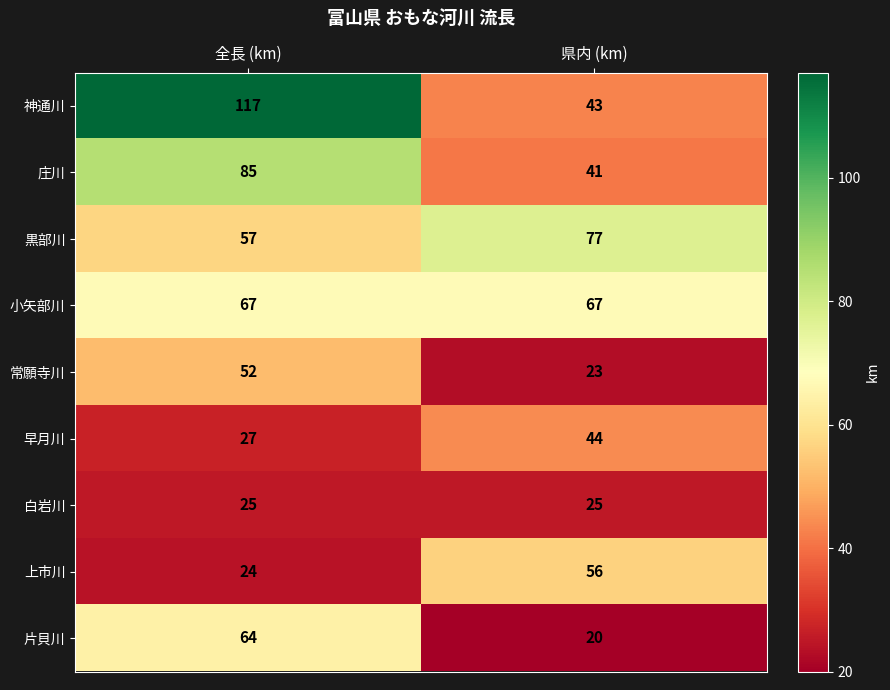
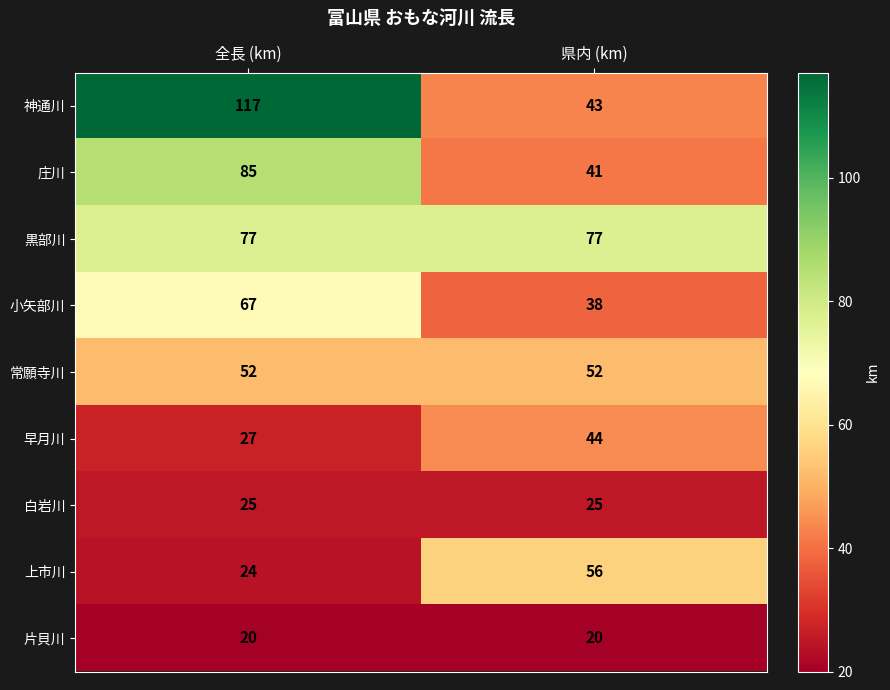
  {
    "神通川": {
      "全長 (km)": 117,
      "県内 (km)": 43
    },
    "庄川": {
      "全長 (km)": 85,
      "県内 (km)": 41
    },
    "黒部川": {
-     "全長 (km)": 57,
+     "全長 (km)": 77,
      "県内 (km)": 77
    },
    "小矢部川": {
      "全長 (km)": 67,
-     "県内 (km)": 67
+     "県内 (km)": 38
    },
    "常願寺川": {
      "全長 (km)": 52,
-     "県内 (km)": 23
+     "県内 (km)": 52
    },
    "早月川": {
      "全長 (km)": 27,
      "県内 (km)": 44
    },
    "白岩川": {
      "全長 (km)": 25,
      "県内 (km)": 25
    },
    "上市川": {
      "全長 (km)": 24,
      "県内 (km)": 56
    },
    "片貝川": {
-     "全長 (km)": 64,
+     "全長 (km)": 20,
      "県内 (km)": 20
    }
  }
